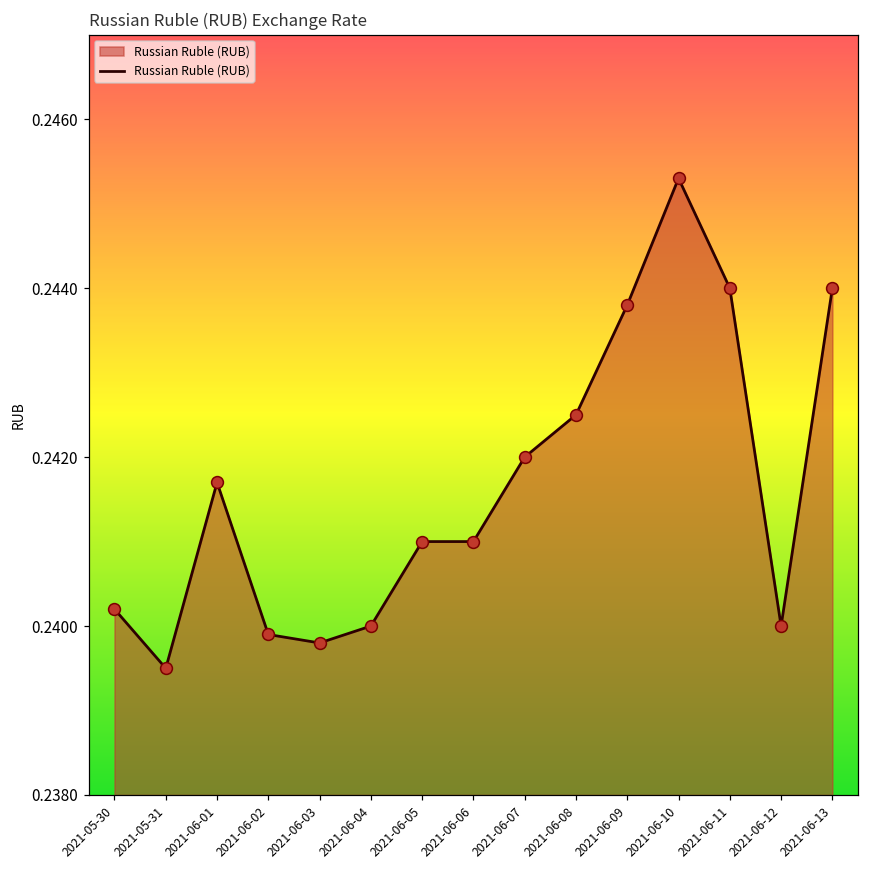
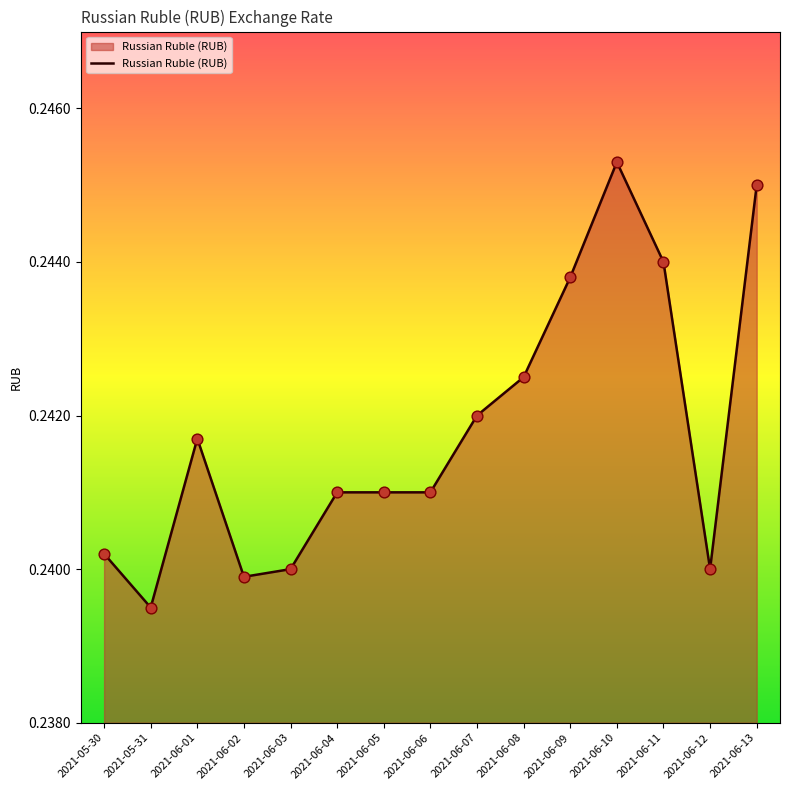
  {
    "2021-05-30": 0.2402,
    "2021-05-31": 0.2395,
    "2021-06-01": 0.2417,
    "2021-06-02": 0.2399,
-   "2021-06-03": 0.2398,
-   "2021-06-04": 0.240,
+   "2021-06-03": 0.2400,
+   "2021-06-04": 0.241,
    "2021-06-05": 0.2410,
    "2021-06-06": 0.2410,
    "2021-06-07": 0.2420,
    "2021-06-08": 0.2425,
    "2021-06-09": 0.2438,
    "2021-06-10": 0.2453,
    "2021-06-11": 0.2440,
    "2021-06-12": 0.2400,
-   "2021-06-13": 0.244
+   "2021-06-13": 0.245
  }
